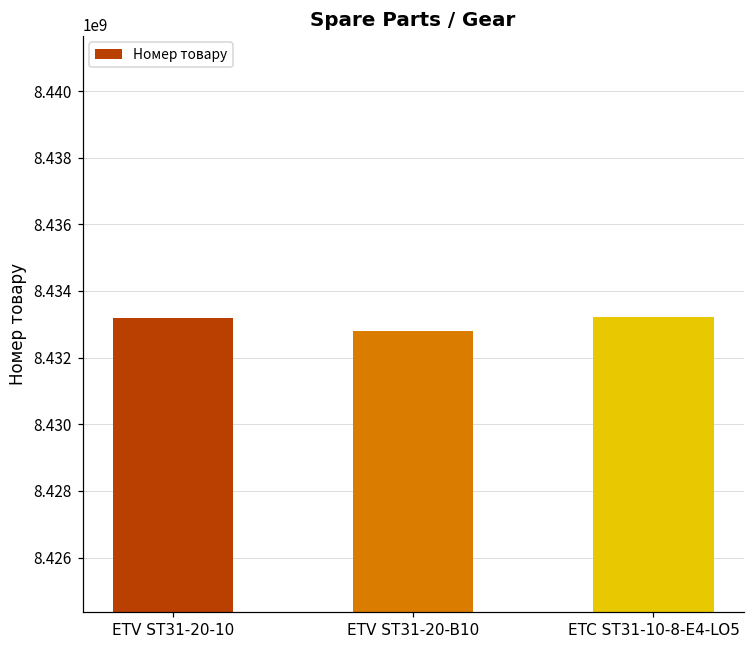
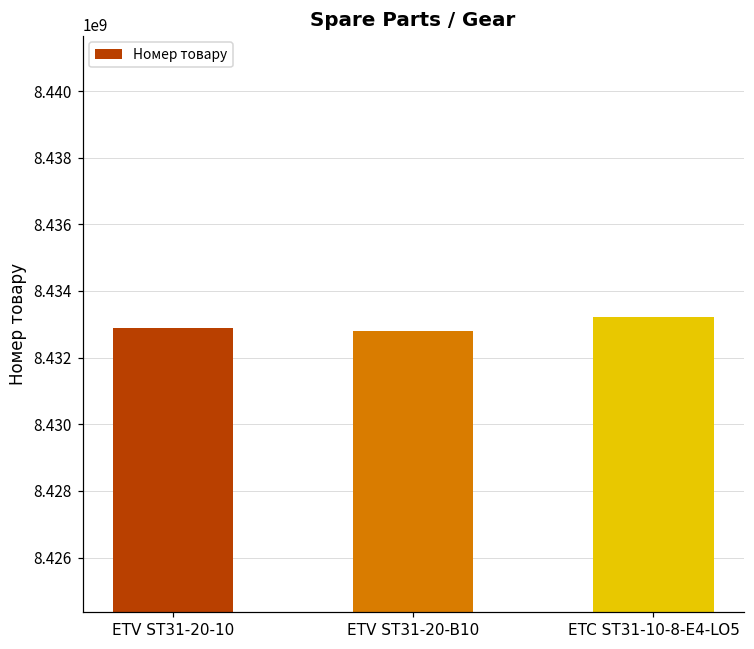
  {
-   "ETV ST31-20-10": 8433200000,
+   "ETV ST31-20-10": 8432900000,
    "ETV ST31-20-B10": 8432800000,
    "ETC ST31-10-8-E4-LO5": 8433200000
  }
